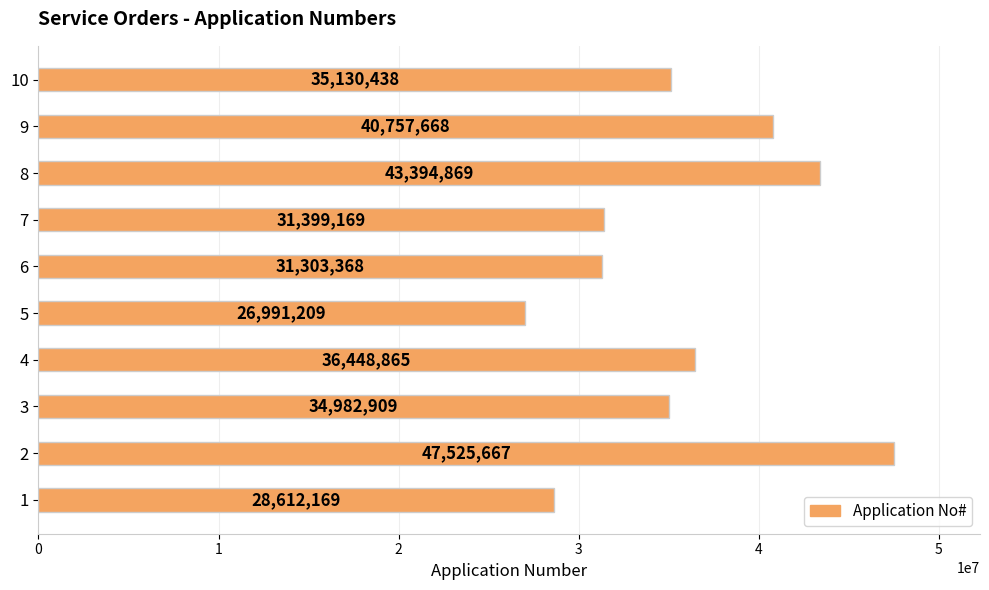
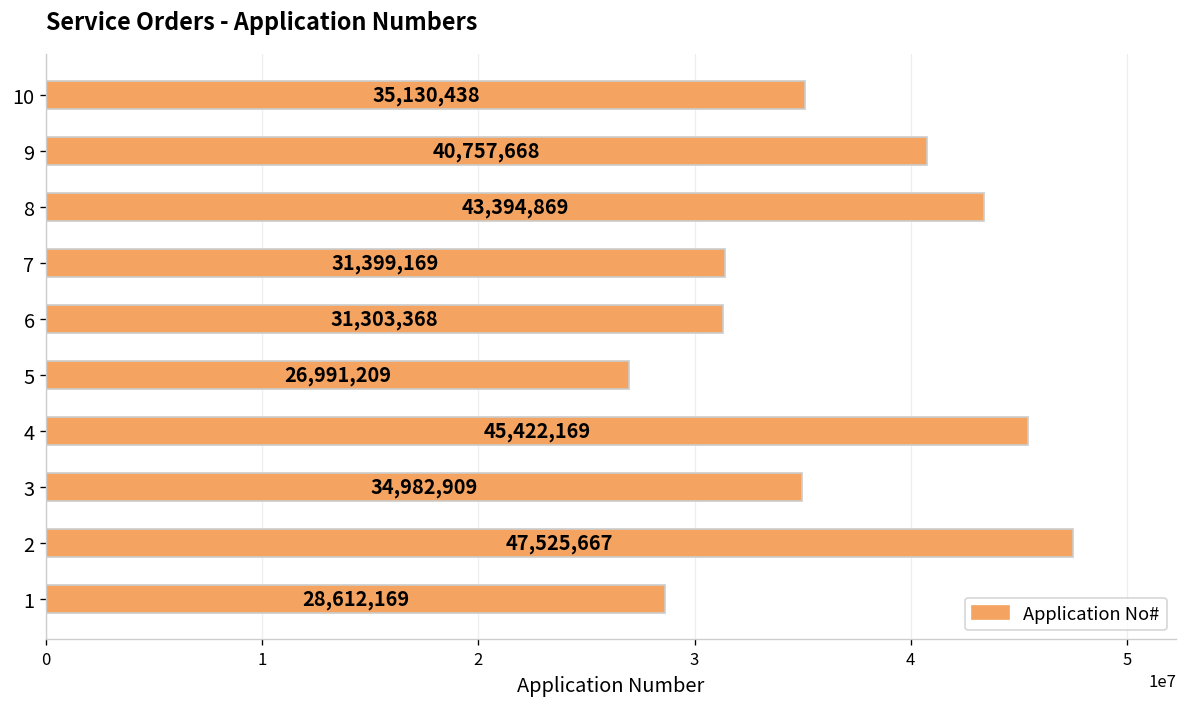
  {
    "10": "35,130,438",
    "9": "40,757,668",
    "8": "43,394,869",
    "7": "31,399,169",
    "6": "31,303,368",
    "5": "26,991,209",
-   "4": "36,448,865",
+   "4": "45,422,169",
    "3": "34,982,909",
    "2": "47,525,667",
    "1": "28,612,169"
  }
